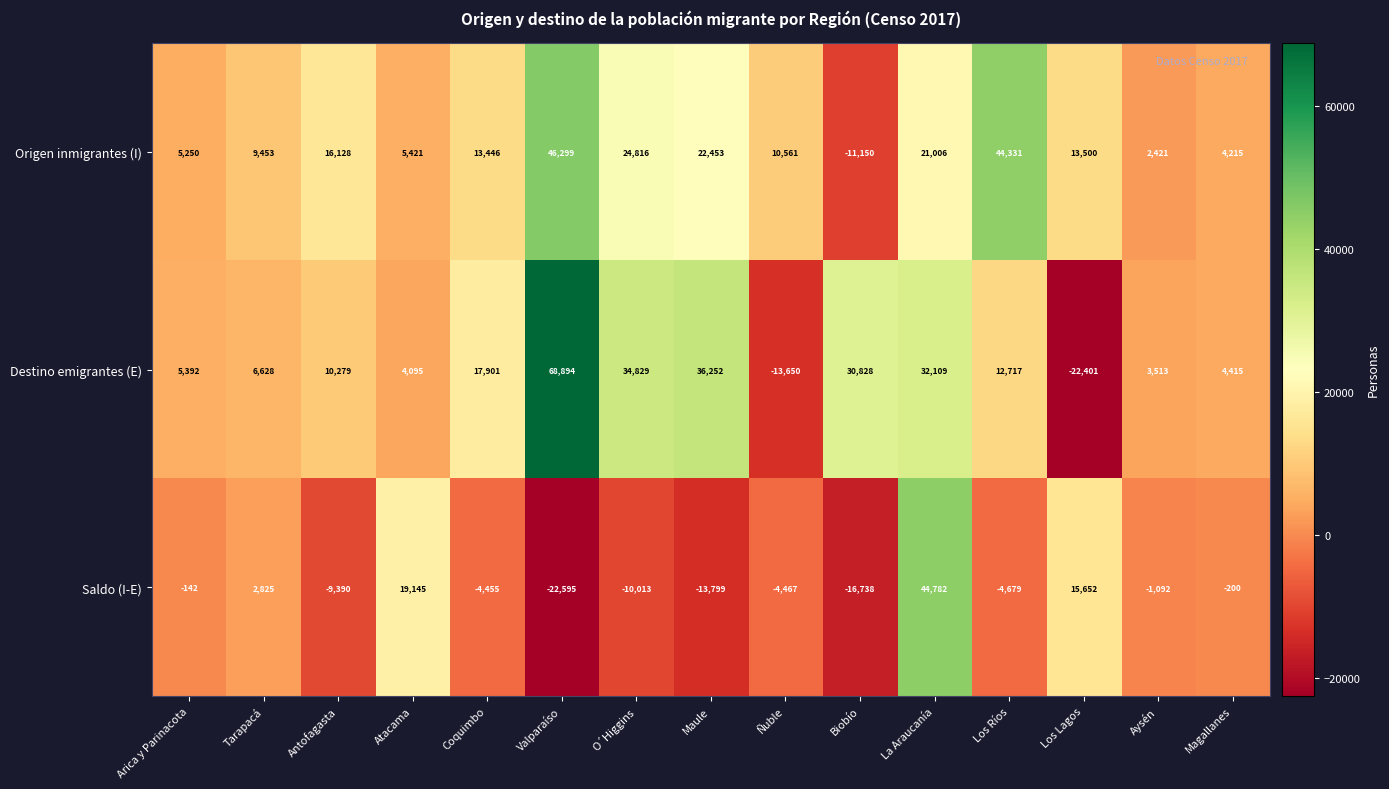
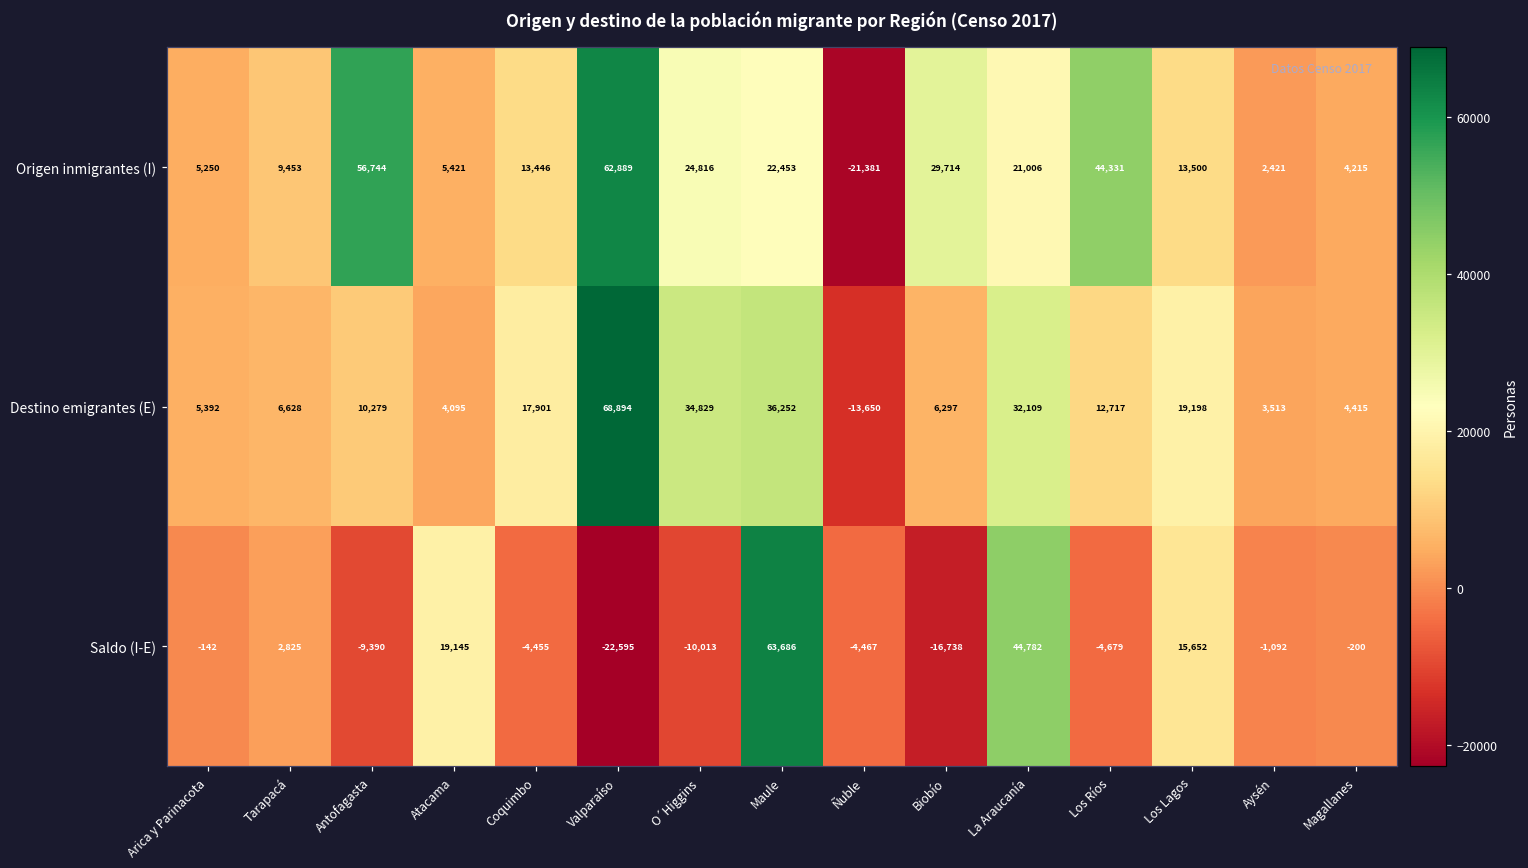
  {
    "Origen inmigrantes (I)": {
      "Arica y Parinacota": "5,250",
      "Tarapacá": "9,453",
-     "Antofagasta": "16,128",
+     "Antofagasta": "56,744",
      "Atacama": "5,421",
      "Coquimbo": "13,446",
-     "Valparaíso": "46,299",
+     "Valparaíso": "62,889",
      "O´Higgins": "24,816",
      "Maule": "22,453",
-     "Ñuble": "10,561",
-     "Biobío": "-11,150",
+     "Ñuble": "-21,381",
+     "Biobío": "29,714",
      "La Araucanía": "21,006",
      "Los Ríos": "44,331",
      "Los Lagos": "13,500",
      "Aysén": "2,421"
    },
    "Destino emigrantes (E)": {
      "Arica y Parinacota": "5,392",
      "Tarapacá": "6,628",
      "Antofagasta": "10,279",
      "Atacama": "4,095",
      "Coquimbo": "17,901",
      "Valparaíso": "68,894",
      "O´Higgins": "34,829",
      "Maule": "36,252",
      "Ñuble": "-13,650",
-     "Biobío": "30,828",
+     "Biobío": "6,297",
      "La Araucanía": "32,109",
      "Los Ríos": "12,717",
-     "Los Lagos": "-22,401",
+     "Los Lagos": "19,198",
      "Aysén": "3,513",
      "Magallanes": "4,415"
    },
    "Saldo (I-E)": {
      "Arica y Parinacota": "-142",
      "Tarapacá": "2,825",
      "Antofagasta": "-9,390",
      "Atacama": "19,145",
      "Coquimbo": "-4,455",
      "Valparaíso": "-22,595",
      "O´Higgins": "-10,013",
-     "Maule": "-13,799",
+     "Maule": "63,686",
      "Ñuble": "-4,467",
      "Biobío": "-16,738",
      "La Araucanía": "44,782",
      "Los Ríos": "-4,679",
      "Los Lagos": "15,652",
      "Aysén": "-1,092",
      "Magallanes": "-200"
    }
  }
